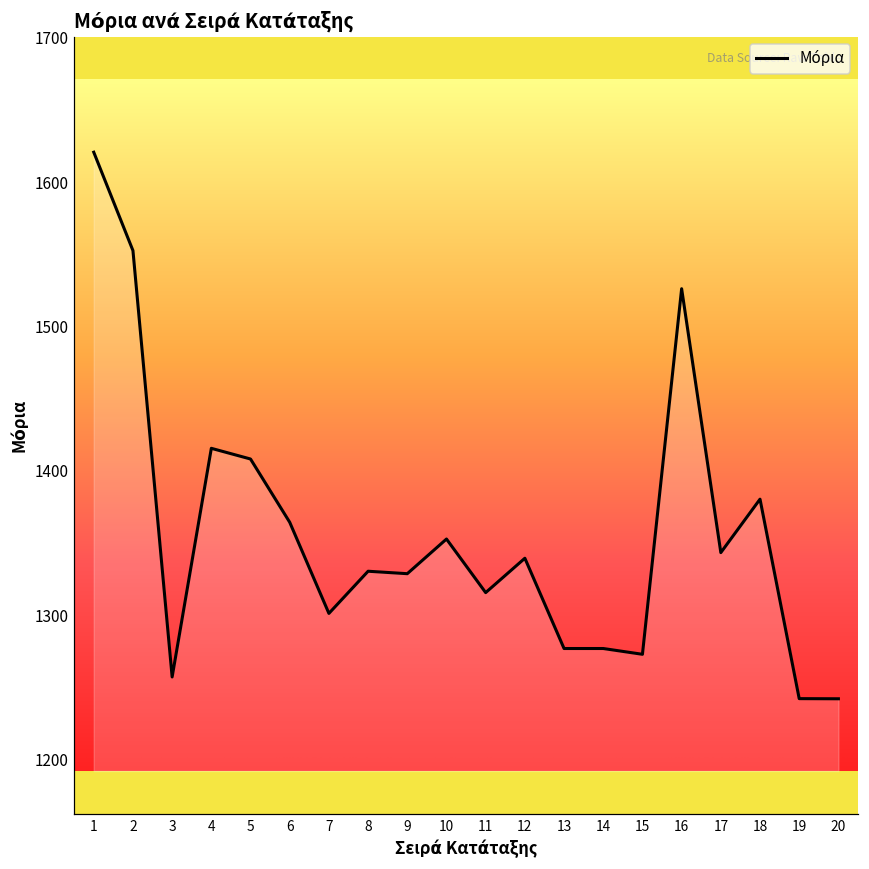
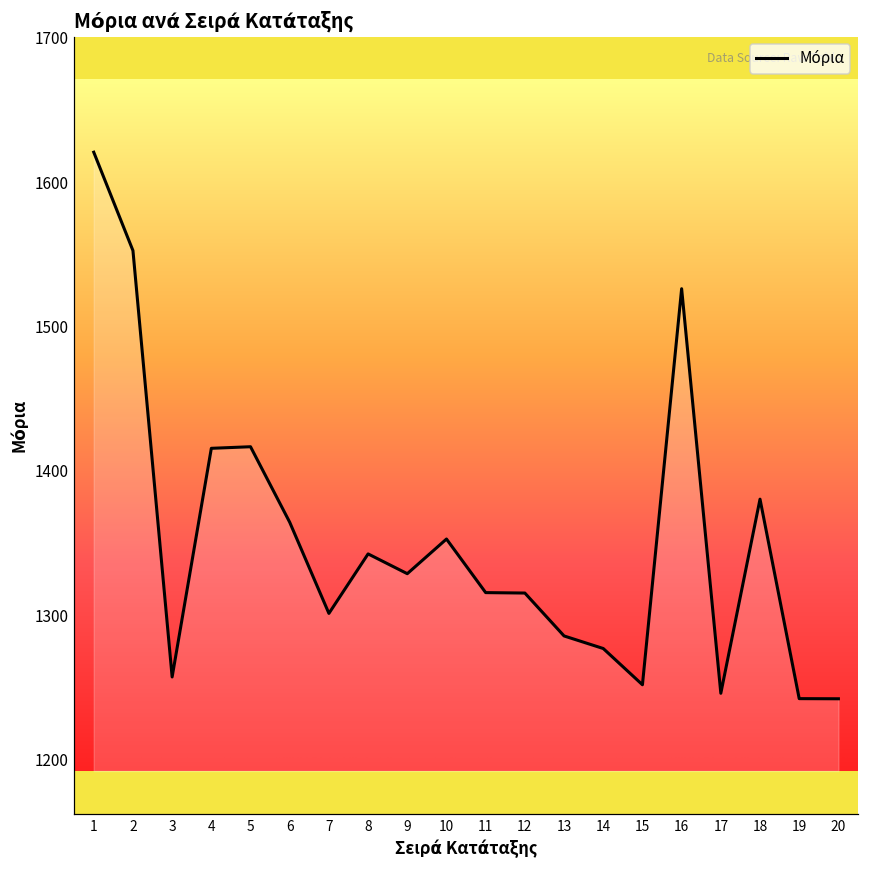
  {
    "1": 1621,
    "2": 1553,
    "3": 1257,
    "4": 1416,
-   "5": 1408,
+   "5": 1417,
    "6": 1365,
    "7": 1301,
-   "8": 1331,
+   "8": 1343,
    "9": 1329,
    "10": 1353,
    "11": 1316,
-   "12": 1340,
-   "13": 1277,
+   "12": 1316,
+   "13": 1286,
    "14": 1277,
-   "15": 1273,
+   "15": 1252,
    "16": 1526,
-   "17": 1344,
+   "17": 1246,
    "18": 1381,
    "19": 1242,
    "20": 1242
  }
